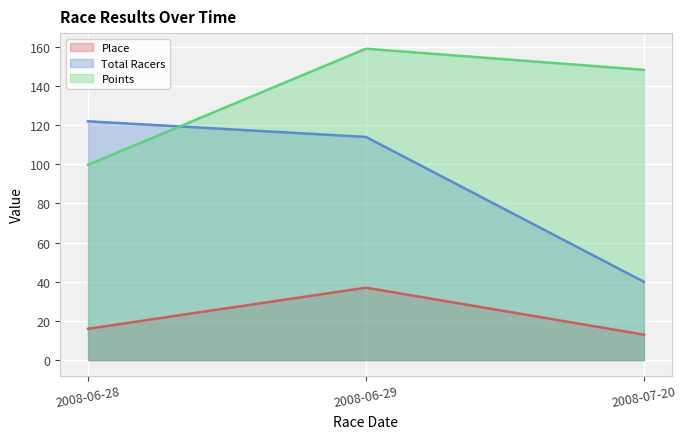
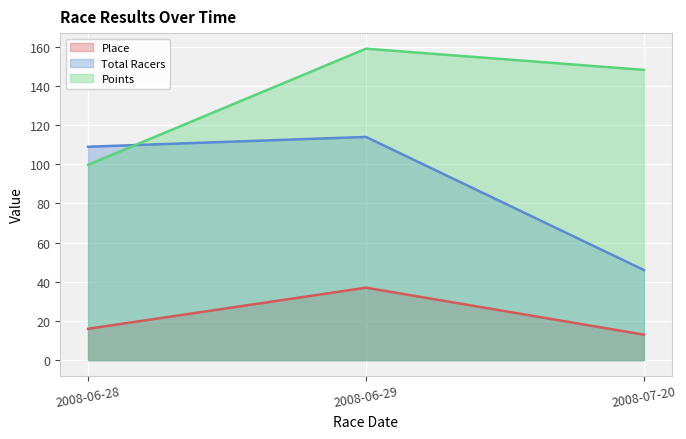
  {
    "Place": {
      "2008-06-28": 16,
      "2008-06-29": 37,
      "2008-07-20": 13
    },
    "Total Racers": {
-     "2008-06-28": 122,
+     "2008-06-28": 109,
      "2008-06-29": 114,
-     "2008-07-20": 40
+     "2008-07-20": 46
    },
    "Points": {
      "2008-06-28": 100,
      "2008-06-29": 159,
      "2008-07-20": 148
    }
  }
